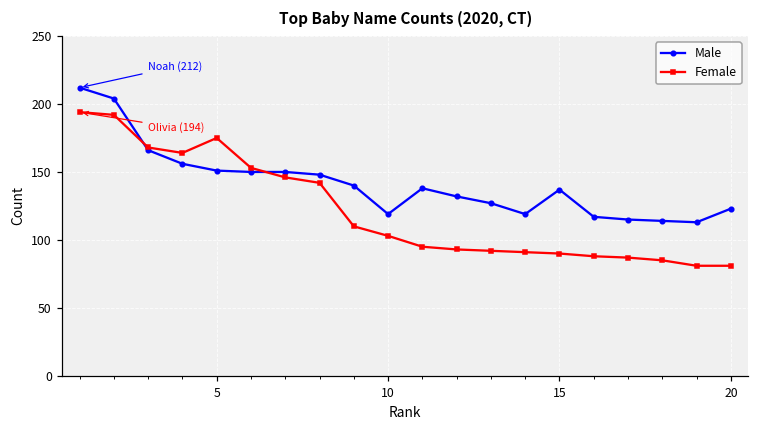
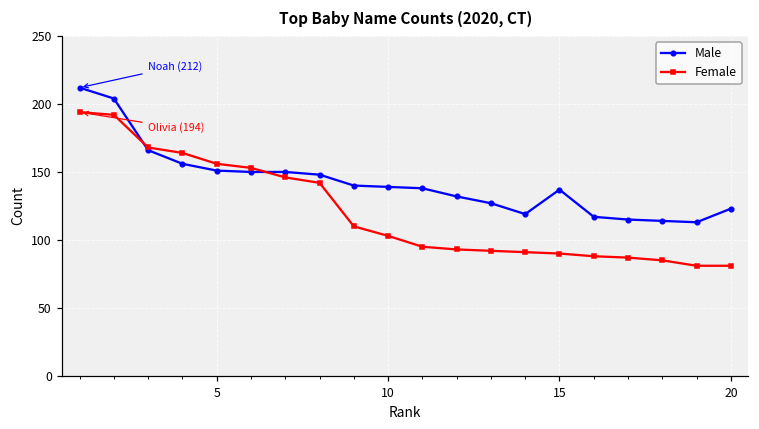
  {
    "Male": {
      "5": 151,
-     "10": 119,
+     "10": 139,
      "15": 137,
      "20": 123
    },
    "Female": {
-     "5": 175,
+     "5": 156,
      "10": 103,
      "15": 90,
      "20": 81
    }
  }
